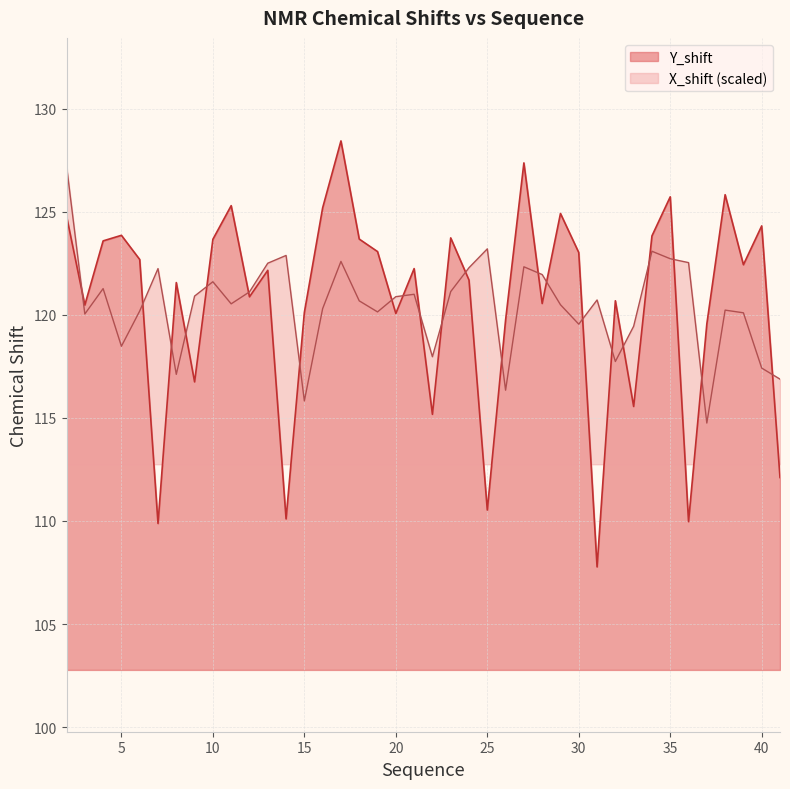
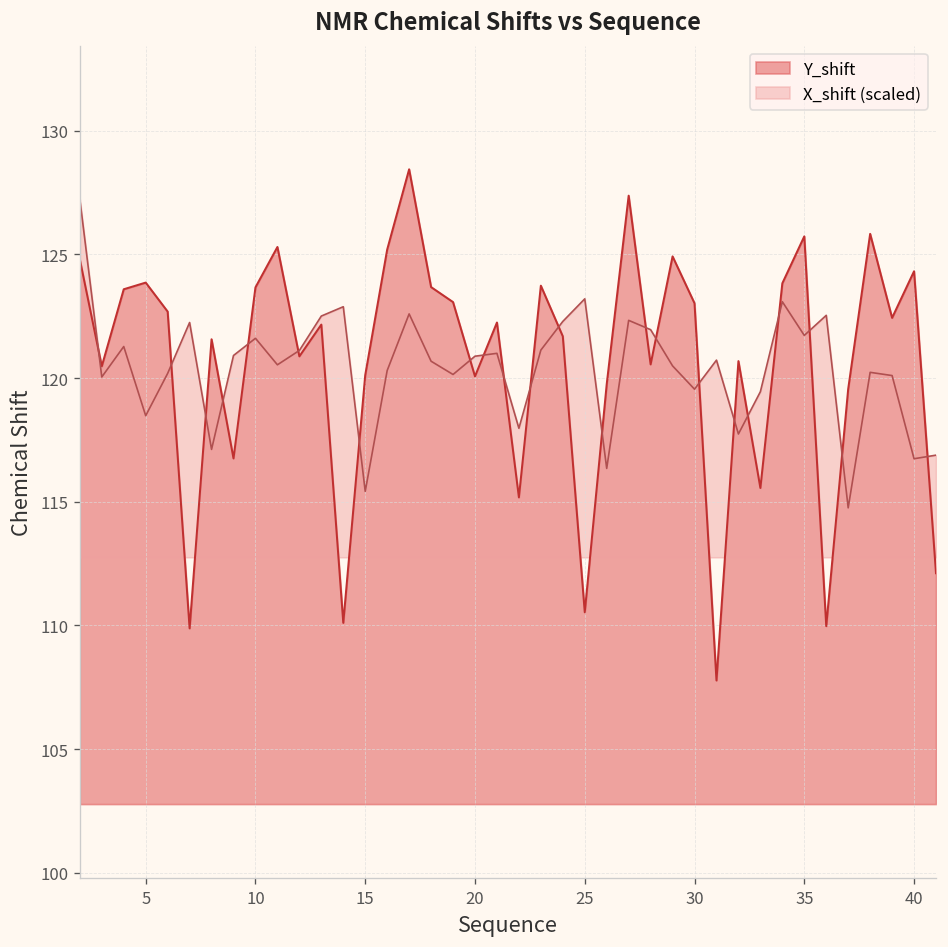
  {
    "Y_shift": {
      "5": 123.9,
      "10": 123.7,
      "15": 120.1,
      "20": 120.1,
      "25": 110.5,
      "30": 123.0,
      "35": 125.7,
      "40": 124.3
    },
    "X_shift (scaled)": {
      "5": 118.5,
      "10": 121.6,
-     "15": 115.8,
+     "15": 115.4,
      "20": 120.9,
      "25": 123.2,
      "30": 119.6,
-     "35": 122.7,
-     "40": 117.4
+     "35": 121.7,
+     "40": 116.7
    }
  }
